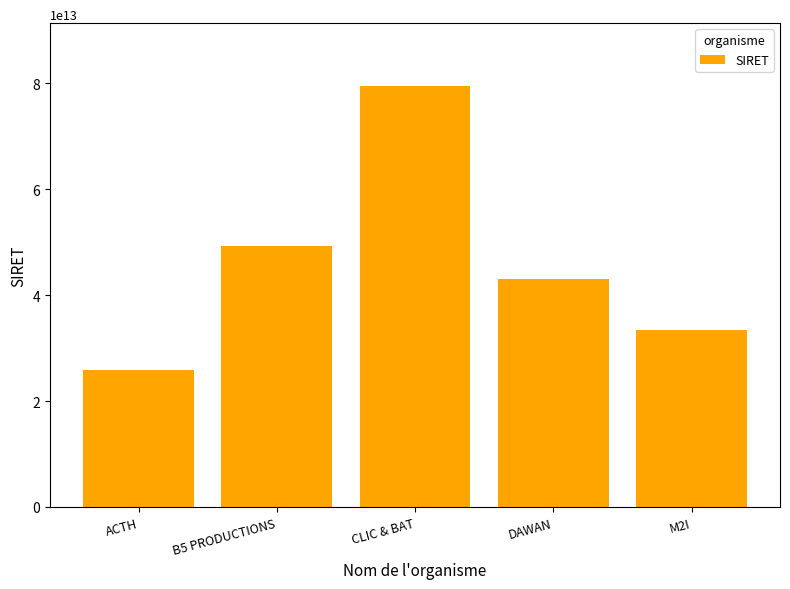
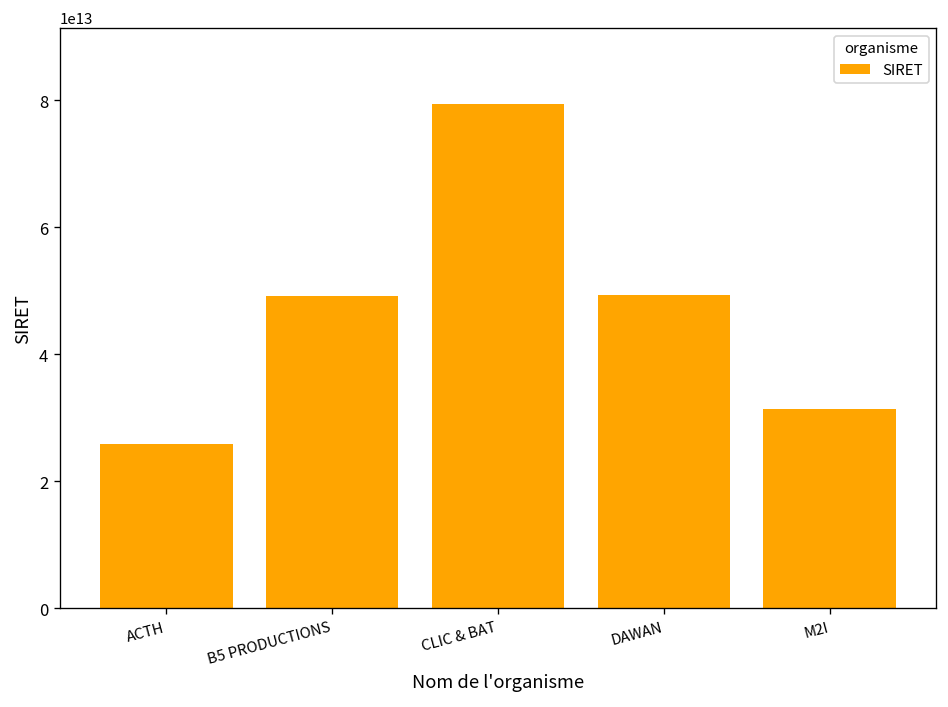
  {
    "ACTH": 26000000000000,
    "B5 PRODUCTIONS": 49000000000000,
    "CLIC & BAT": 79000000000000,
-   "DAWAN": 43000000000000,
-   "M2I": 33000000000000
+   "DAWAN": 49000000000000,
+   "M2I": 31000000000000
  }
